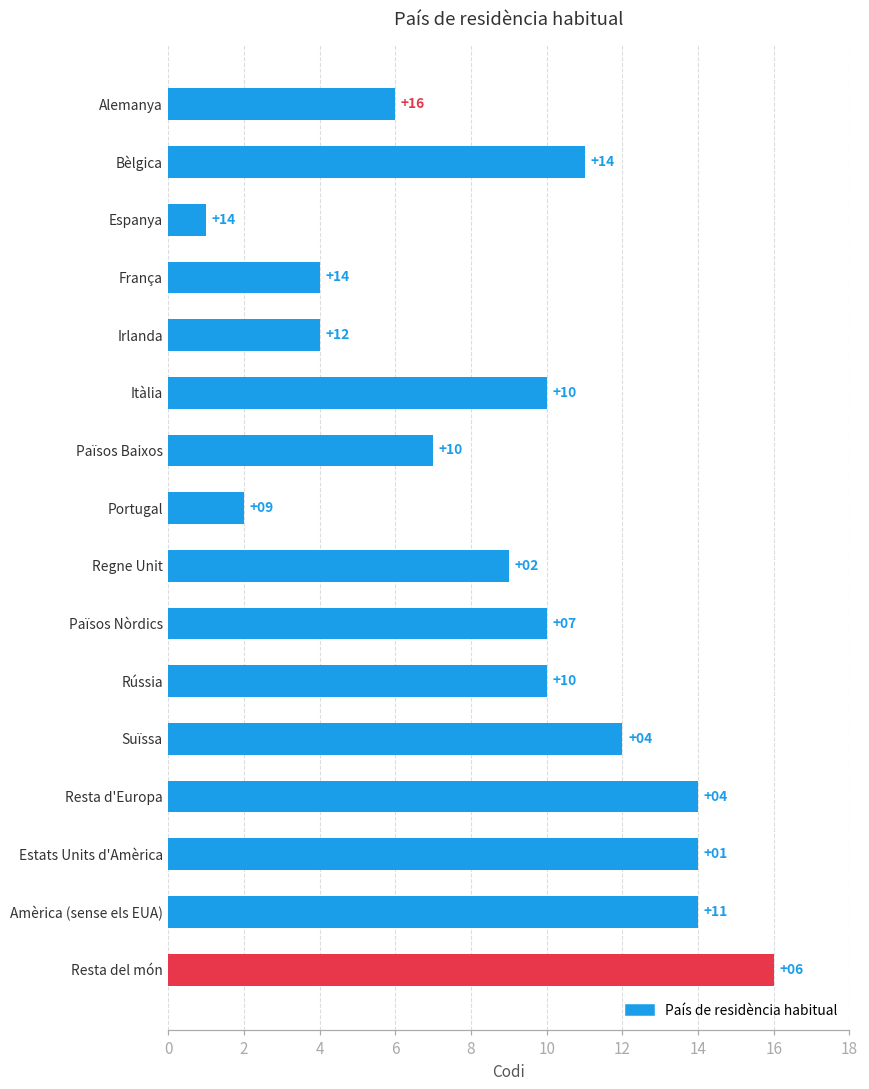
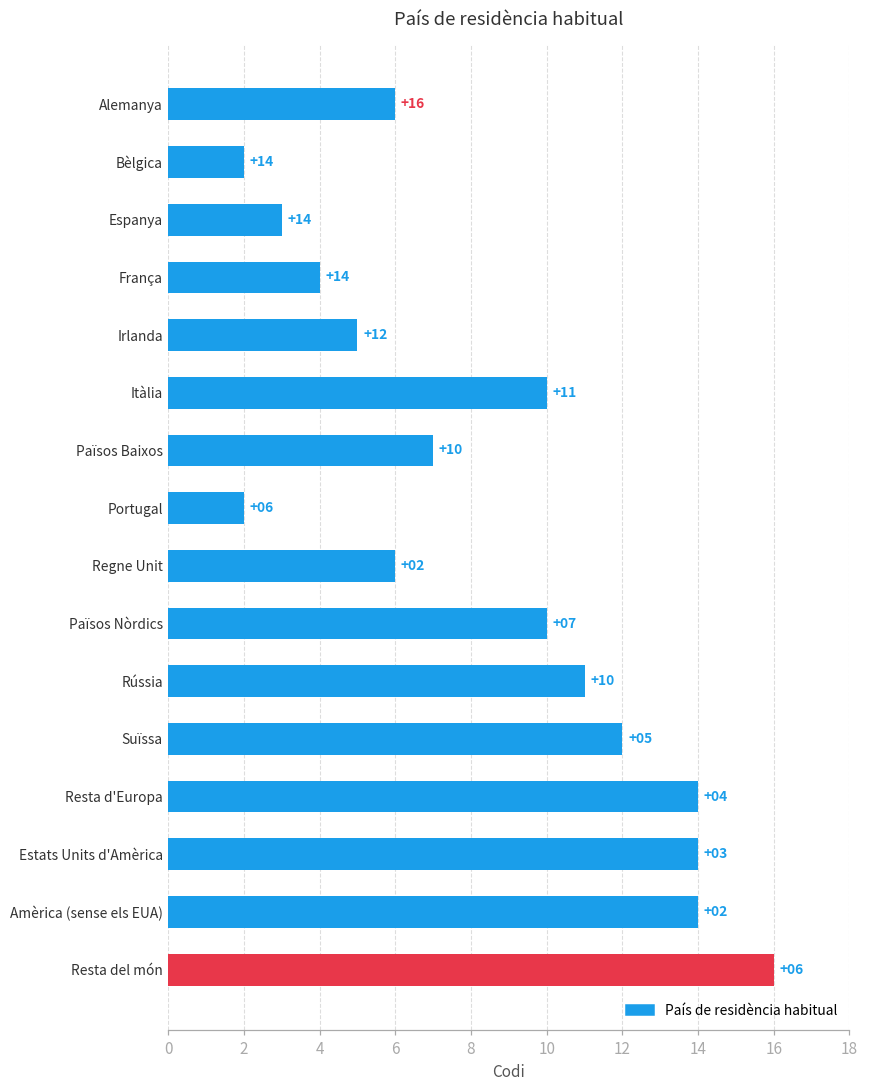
  {
-   "Bèlgica": "+11",
-   "Espanya": "+01",
-   "Irlanda": "+04",
+   "Bèlgica": "+02",
+   "Espanya": "+03",
+   "Irlanda": "+05",
    "Itàlia": "+10",
-   "Regne Unit": "+09",
-   "Rússia": "+10"
+   "Regne Unit": "+06",
+   "Rússia": "+11"
  }
